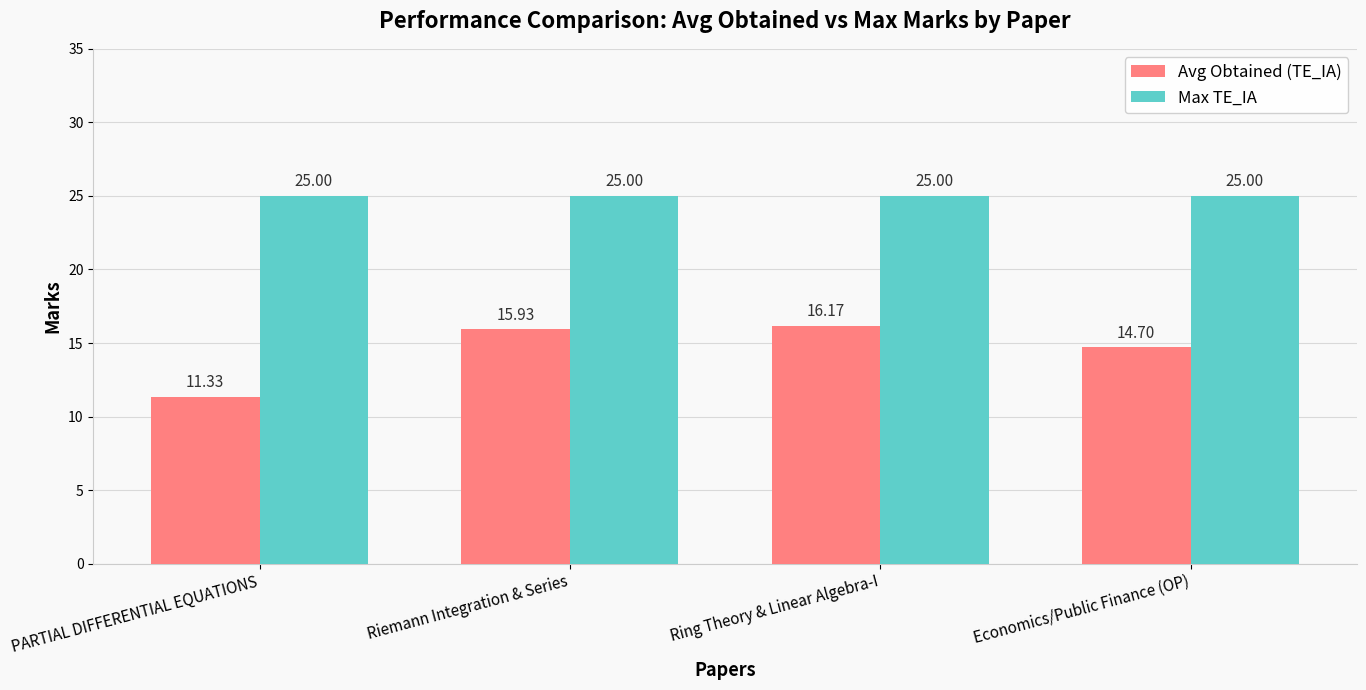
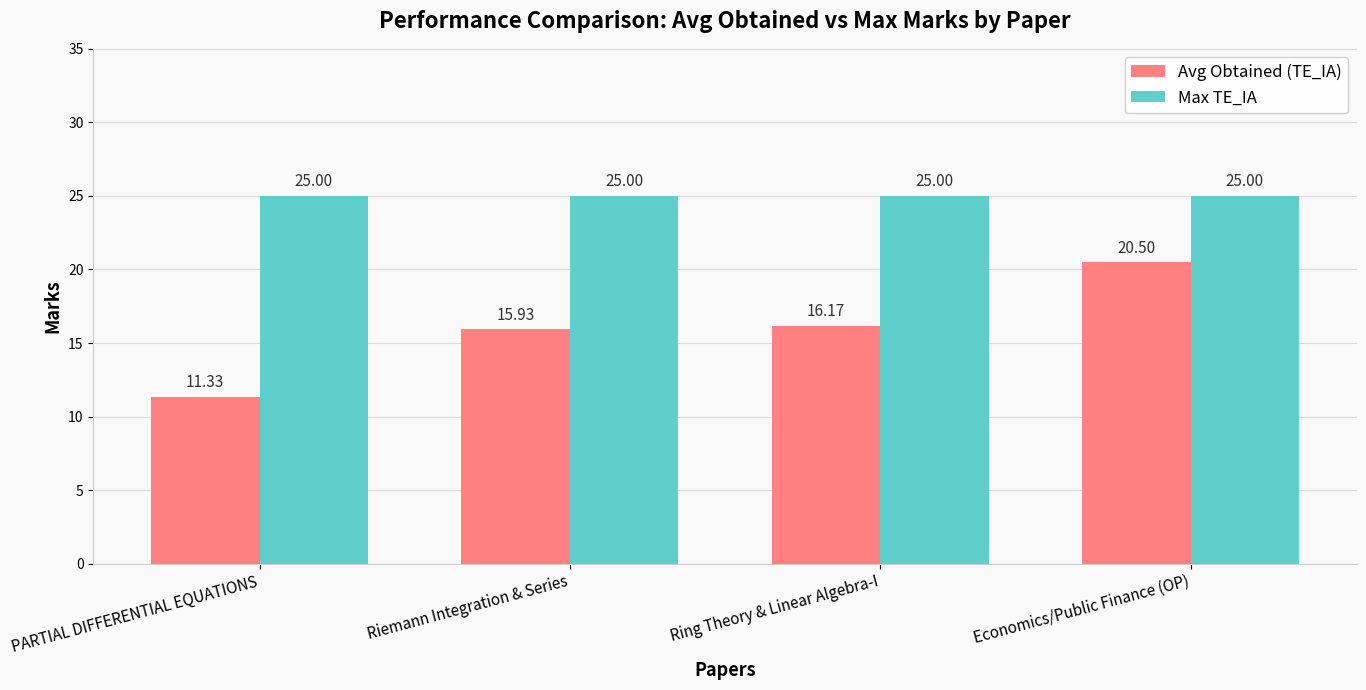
  {
    "Avg Obtained (TE_IA)": {
      "PARTIAL DIFFERENTIAL EQUATIONS": 11.33,
      "Riemann Integration & Series": 15.93,
      "Ring Theory & Linear Algebra-I": 16.17,
-     "Economics/Public Finance (OP)": 14.70
+     "Economics/Public Finance (OP)": 20.50
    },
    "Max TE_IA": {
      "PARTIAL DIFFERENTIAL EQUATIONS": 25.00,
      "Riemann Integration & Series": 25.00,
      "Ring Theory & Linear Algebra-I": 25.00,
      "Economics/Public Finance (OP)": 25.00
    }
  }
